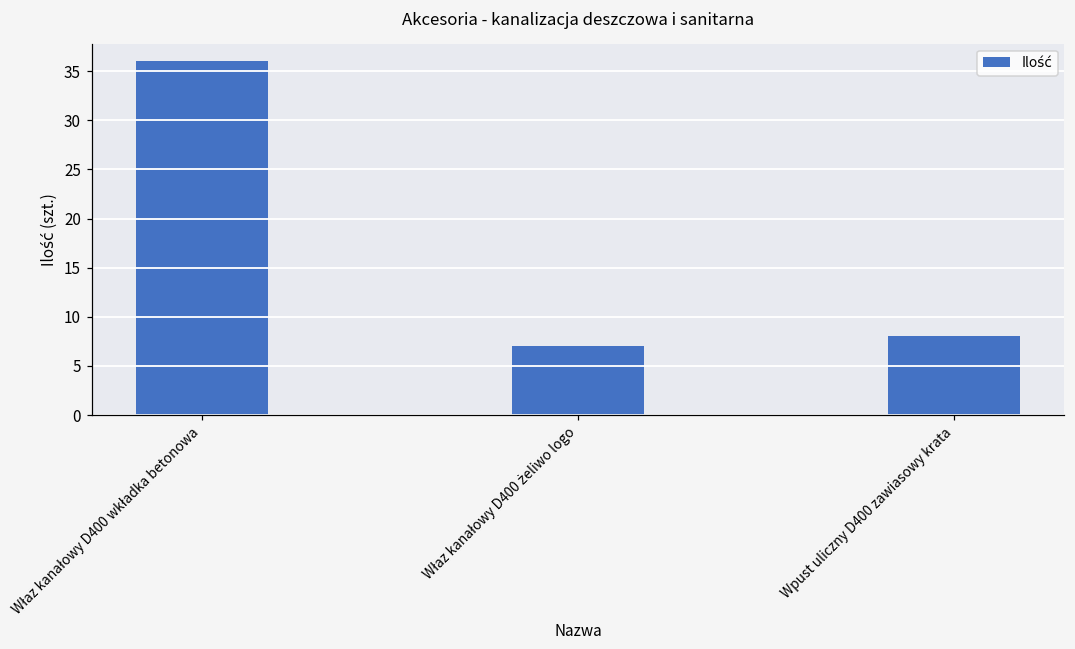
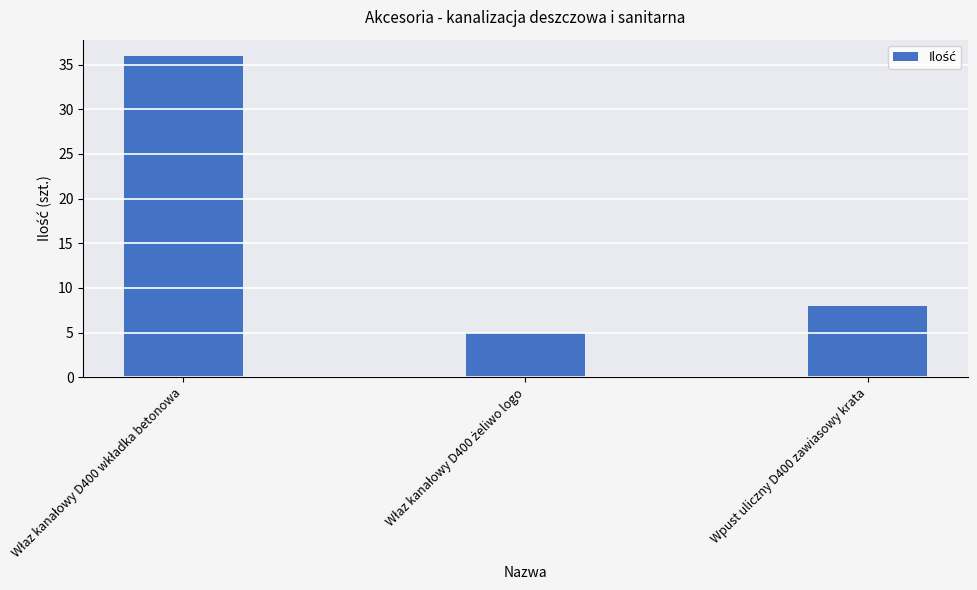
  {
    "Właz kanałowy D400 wkładka betonowa": 36,
-   "Właz kanałowy D400 żeliwo logo": 7,
+   "Właz kanałowy D400 żeliwo logo": 5,
    "Wpust uliczny D400 zawiasowy krata": 8
  }
